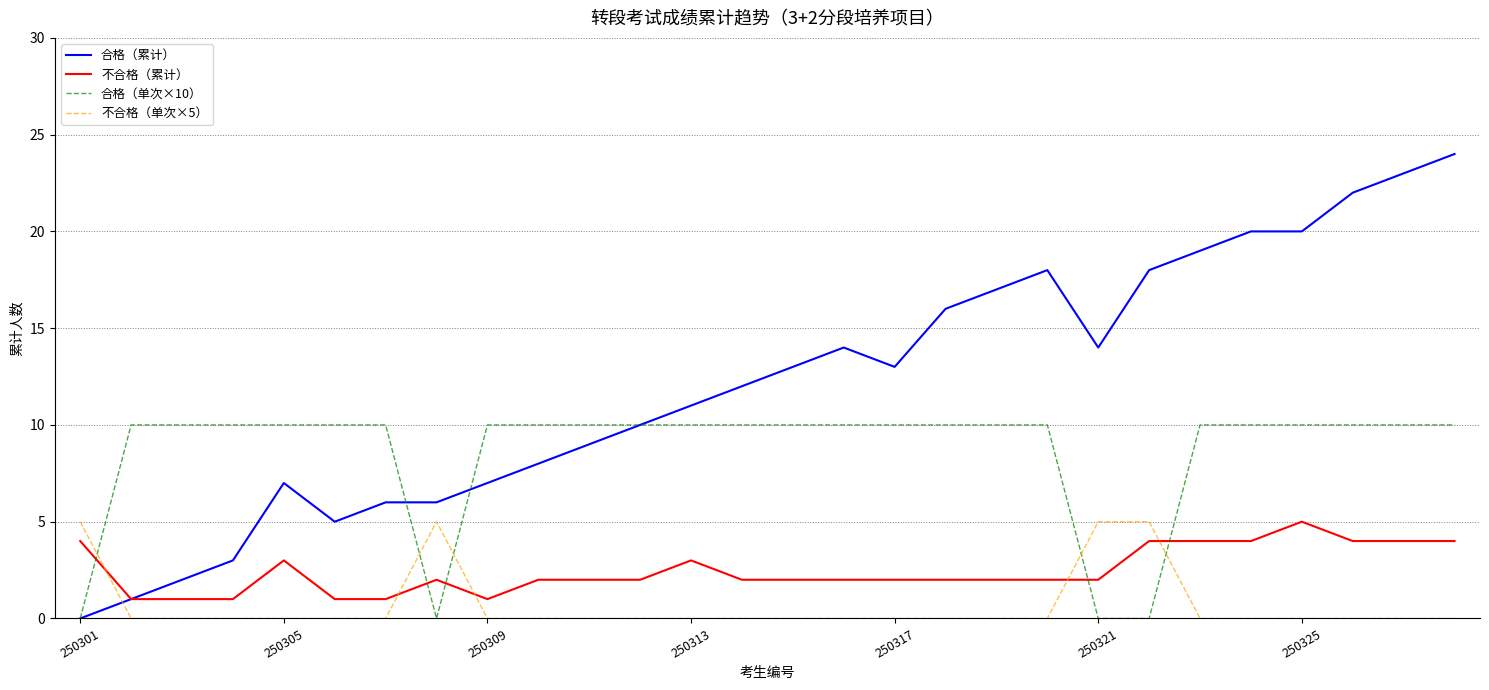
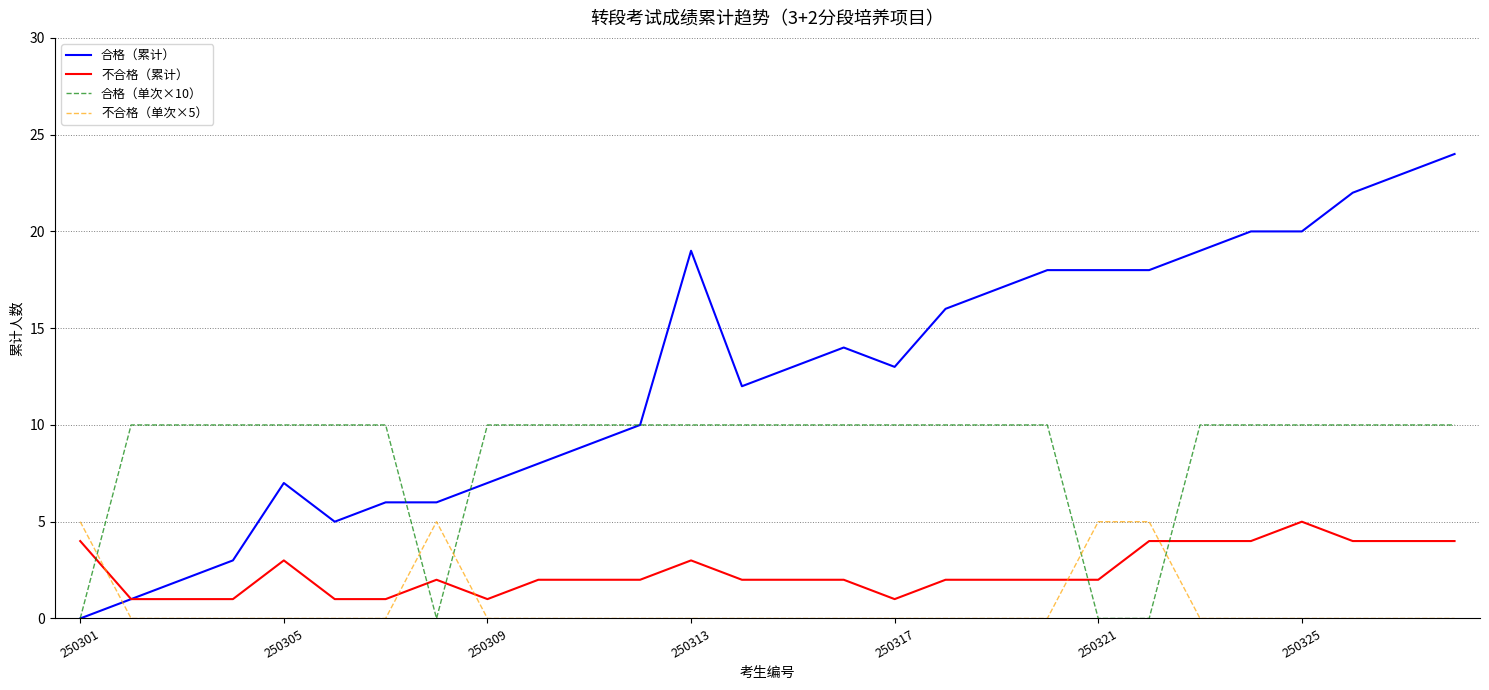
  {
    "合格（累计）": {
      "250305": 7,
      "250309": 7,
-     "250313": 11,
+     "250313": 19,
      "250317": 13,
-     "250321": 14,
+     "250321": 18,
      "250325": 20
    },
    "不合格（累计）": {
      "250301": 4,
      "250305": 3,
      "250309": 1,
      "250313": 3,
-     "250317": 2,
+     "250317": 1,
      "250321": 2,
      "250325": 5
    },
    "合格（单次×10）": {
      "250305": 10,
      "250309": 10,
      "250313": 10,
      "250317": 10,
      "250321": 0,
      "250325": 10
    },
    "不合格（单次×5）": {
      "250301": 5,
      "250305": 0,
      "250309": 0,
      "250313": 0,
      "250317": 0,
      "250321": 5,
      "250325": 0
    }
  }
